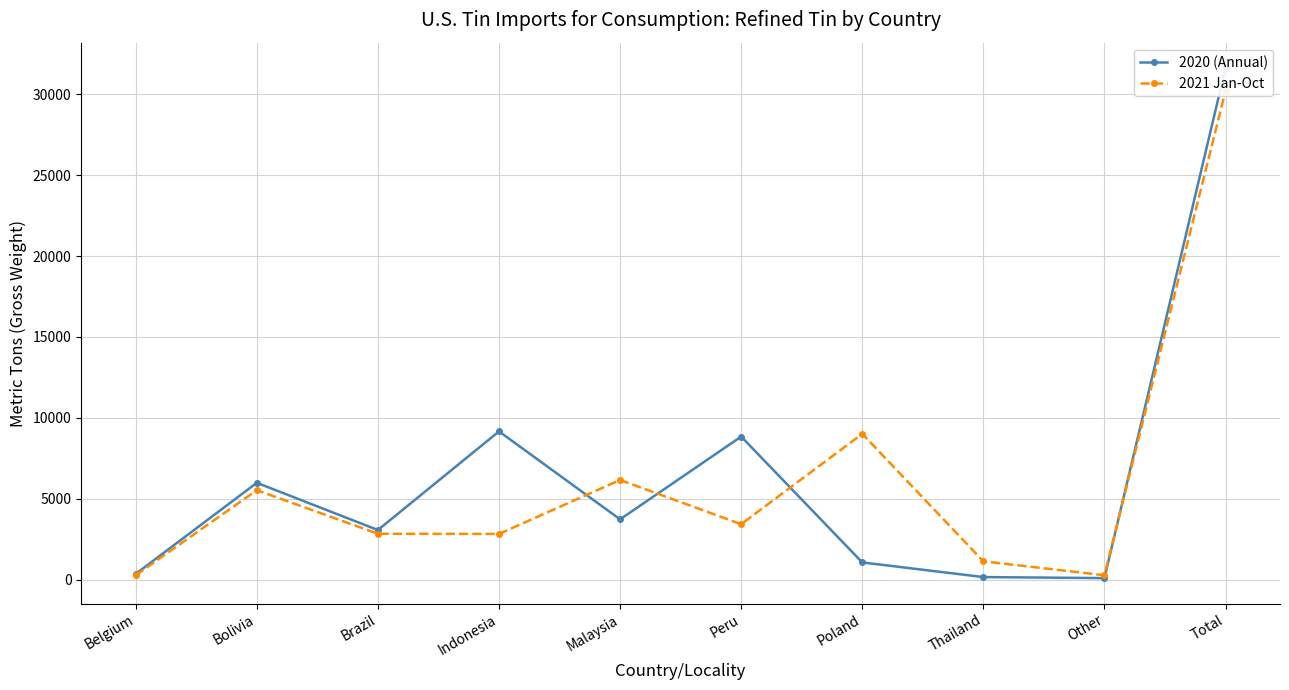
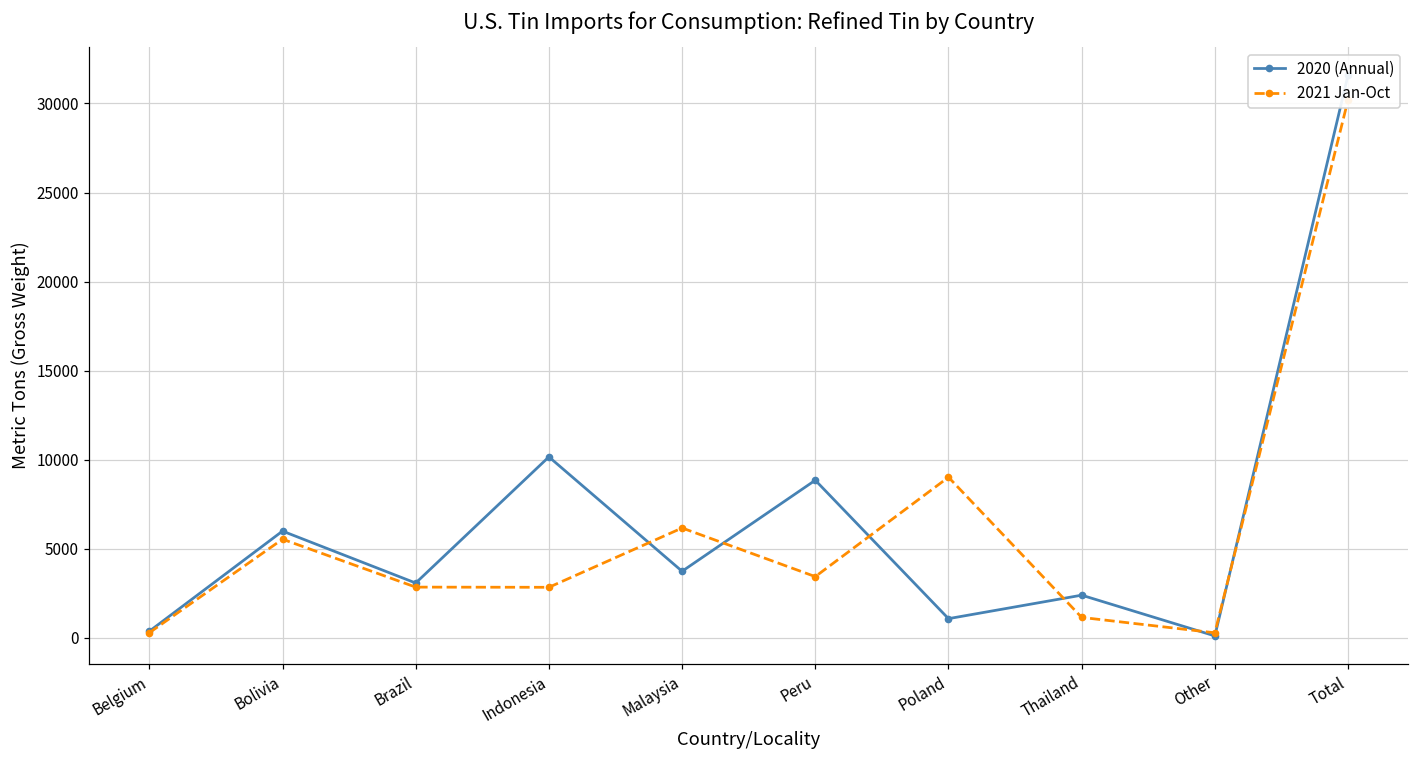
  {
    "2020 (Annual)": {
      "Bolivia": 6000,
      "Brazil": 3100,
-     "Indonesia": 9200,
+     "Indonesia": 10200,
      "Malaysia": 3700,
      "Peru": 8900,
      "Poland": 1100,
-     "Thailand": 200,
+     "Thailand": 2400,
      "Other": 100
    },
    "2021 Jan-Oct": {
      "Bolivia": 5500,
      "Brazil": 2900,
      "Indonesia": 2800,
      "Malaysia": 6200,
      "Peru": 3400,
      "Poland": 9000,
      "Thailand": 1200,
      "Other": 300
    }
  }
